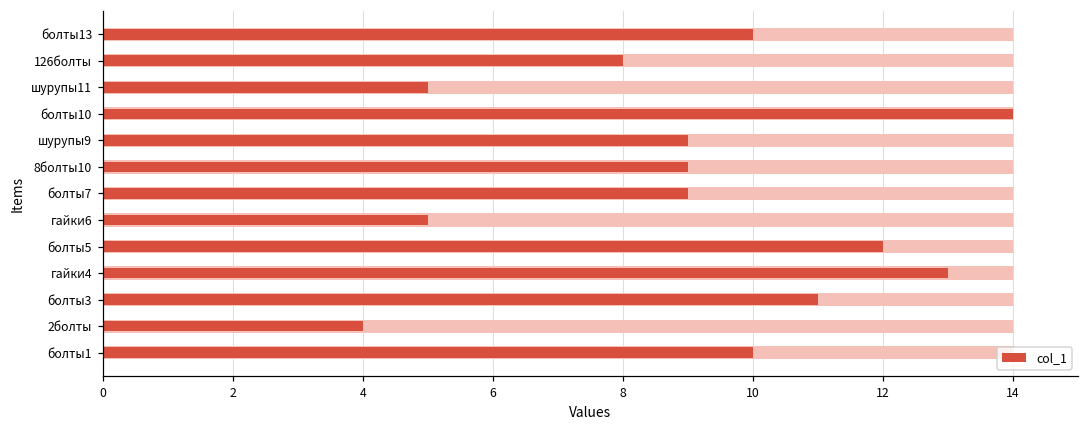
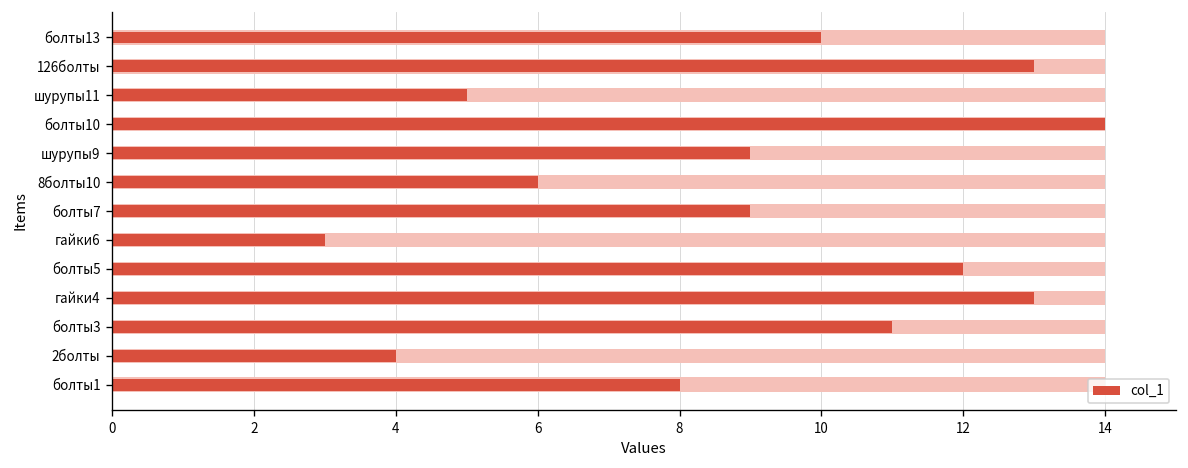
  {
    "col_1": {
-     "126болты": 8,
+     "126болты": 13,
      "болты10": 14,
-     "8болты10": 9,
-     "гайки6": 5,
-     "болты1": 10
+     "8болты10": 6,
+     "гайки6": 3,
+     "болты1": 8
    }
  }
